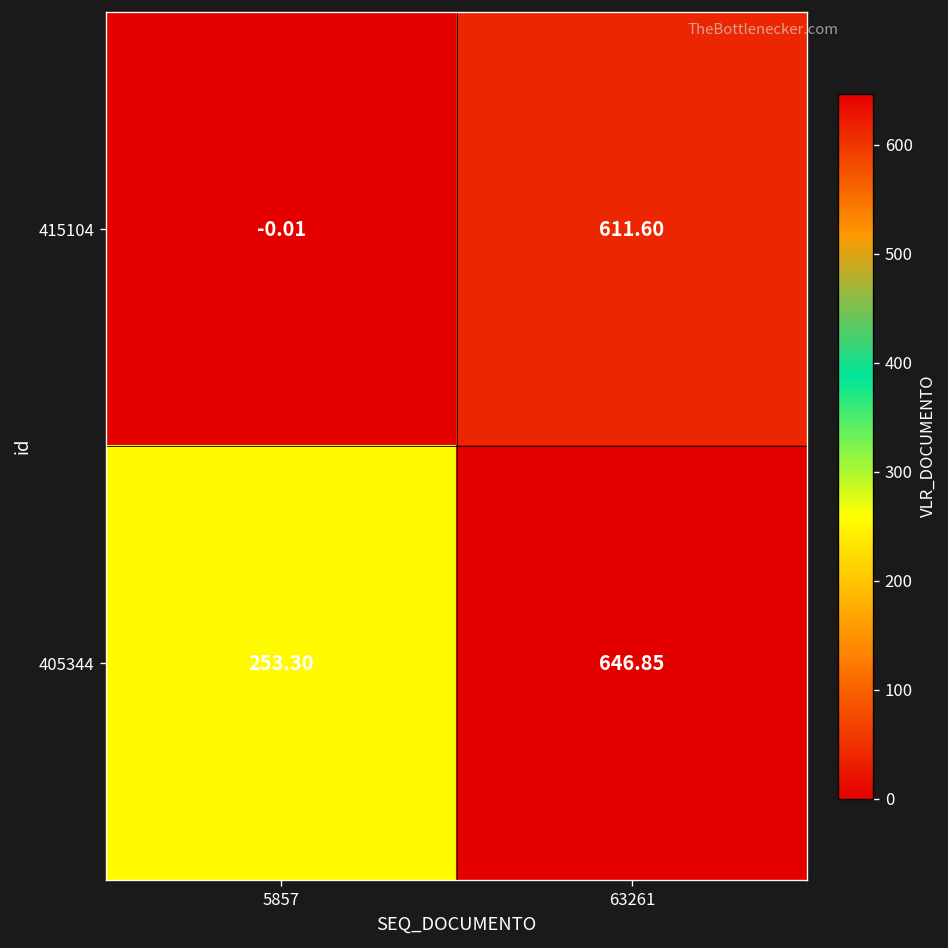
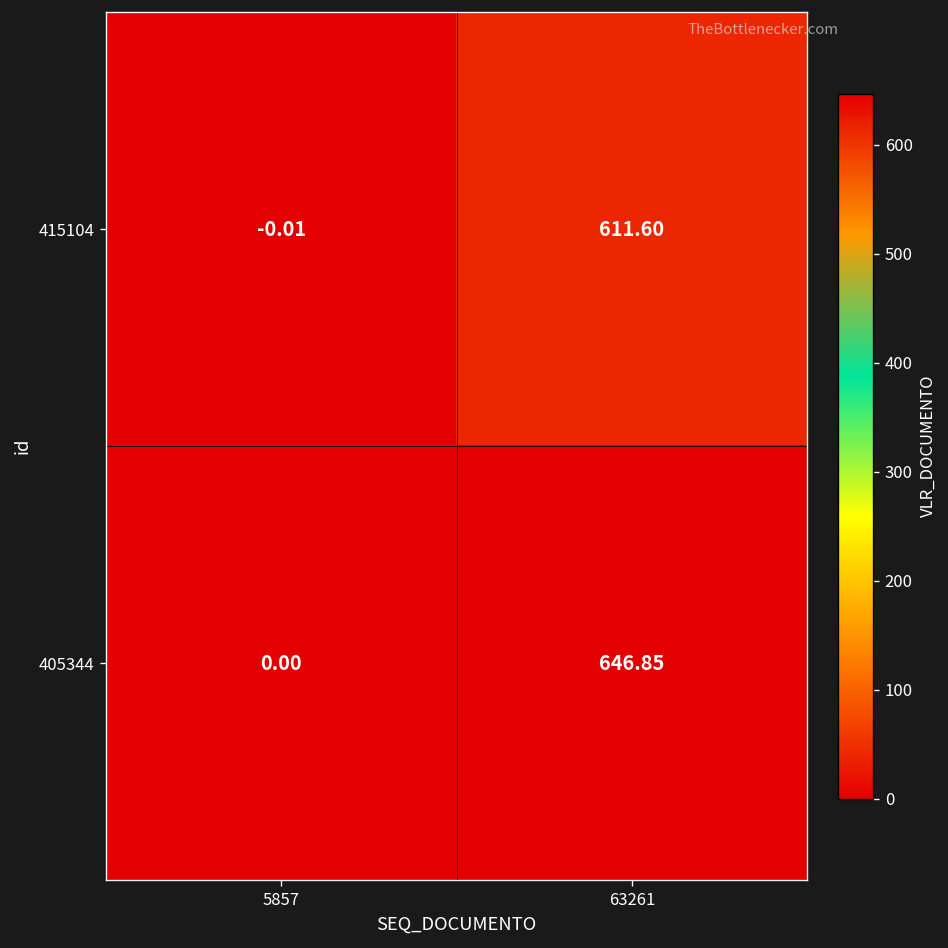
  {
    "415104": {
      "5857": -0.01,
      "63261": 611.60
    },
    "405344": {
-     "5857": 253.30,
+     "5857": 0.00,
      "63261": 646.85
    }
  }
